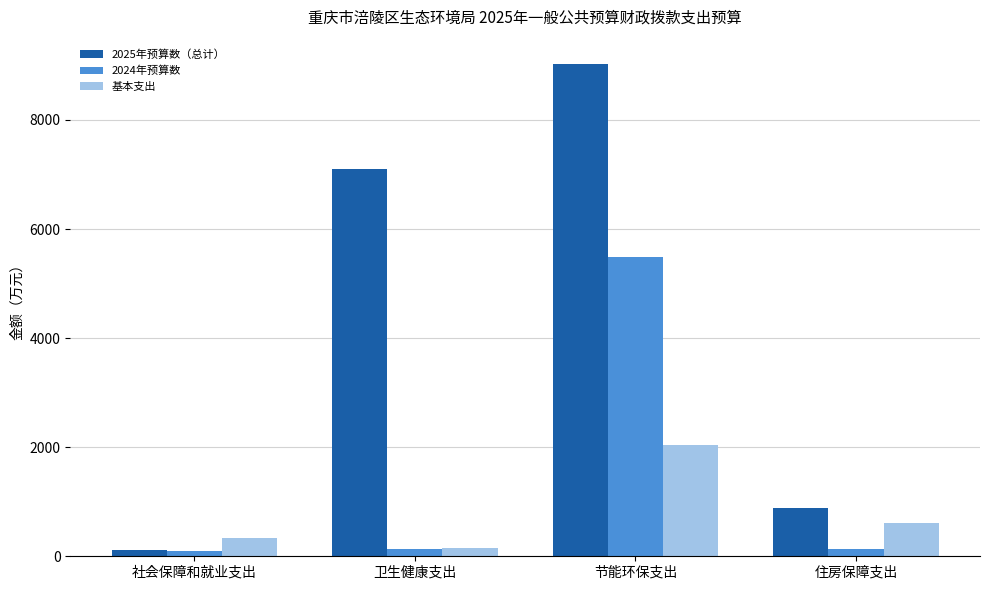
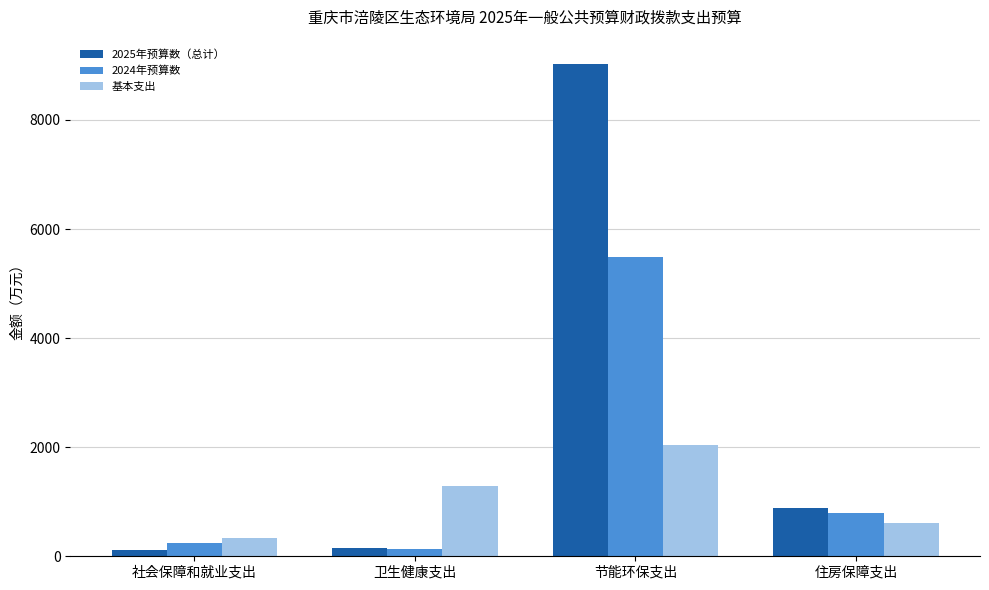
  {
    "2025年预算数（总计）": {
      "社会保障和就业支出": 100,
-     "卫生健康支出": 7100,
+     "卫生健康支出": 200,
      "节能环保支出": 9000,
      "住房保障支出": 900
    },
    "2024年预算数": {
-     "社会保障和就业支出": 100,
+     "社会保障和就业支出": 200,
      "卫生健康支出": 100,
      "节能环保支出": 5500,
-     "住房保障支出": 100
+     "住房保障支出": 800
    },
    "基本支出": {
      "社会保障和就业支出": 300,
-     "卫生健康支出": 200,
+     "卫生健康支出": 1300,
      "节能环保支出": 2000,
      "住房保障支出": 600
    }
  }
